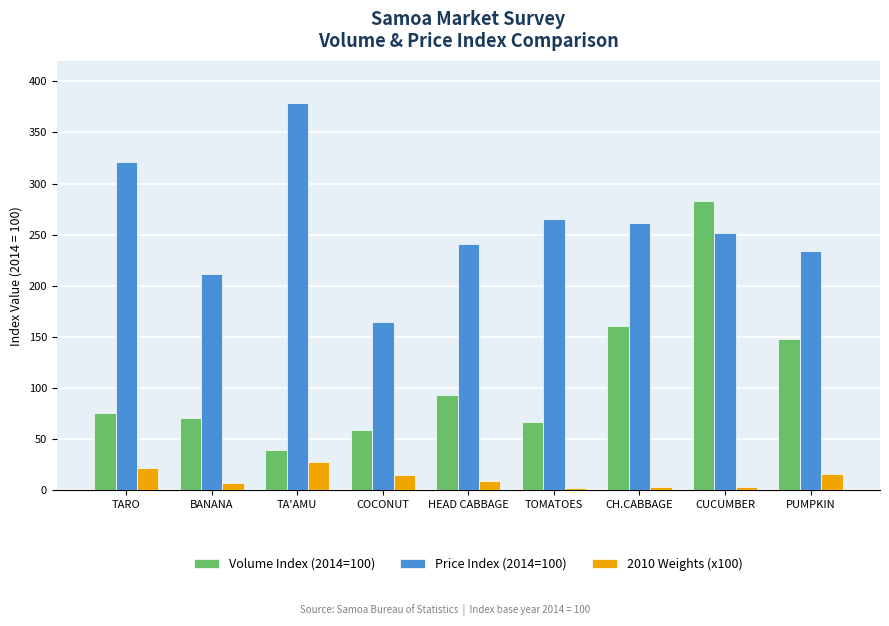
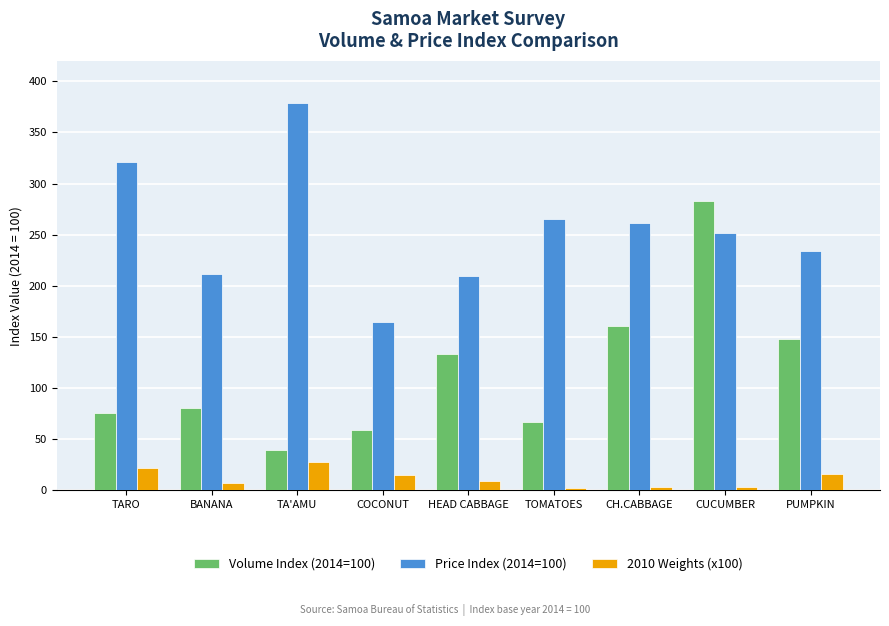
  {
    "Volume Index (2014=100)": {
      "TARO": 76,
-     "BANANA": 71,
+     "BANANA": 81,
      "TA'AMU": 40,
      "COCONUT": 59,
-     "HEAD CABBAGE": 93,
+     "HEAD CABBAGE": 133,
      "TOMATOES": 66,
      "CH.CABBAGE": 160,
      "CUCUMBER": 283,
      "PUMPKIN": 148
    },
    "Price Index (2014=100)": {
      "TARO": 321,
      "BANANA": 212,
      "TA'AMU": 379,
      "COCONUT": 165,
-     "HEAD CABBAGE": 240,
+     "HEAD CABBAGE": 210,
      "TOMATOES": 265,
      "CH.CABBAGE": 262,
      "CUCUMBER": 252,
      "PUMPKIN": 234
    },
    "2010 Weights (x100)": {
      "TARO": 22,
      "BANANA": 7,
      "TA'AMU": 28,
      "COCONUT": 15,
      "HEAD CABBAGE": 9,
      "CH.CABBAGE": 3,
      "CUCUMBER": 3,
      "PUMPKIN": 16
    }
  }
